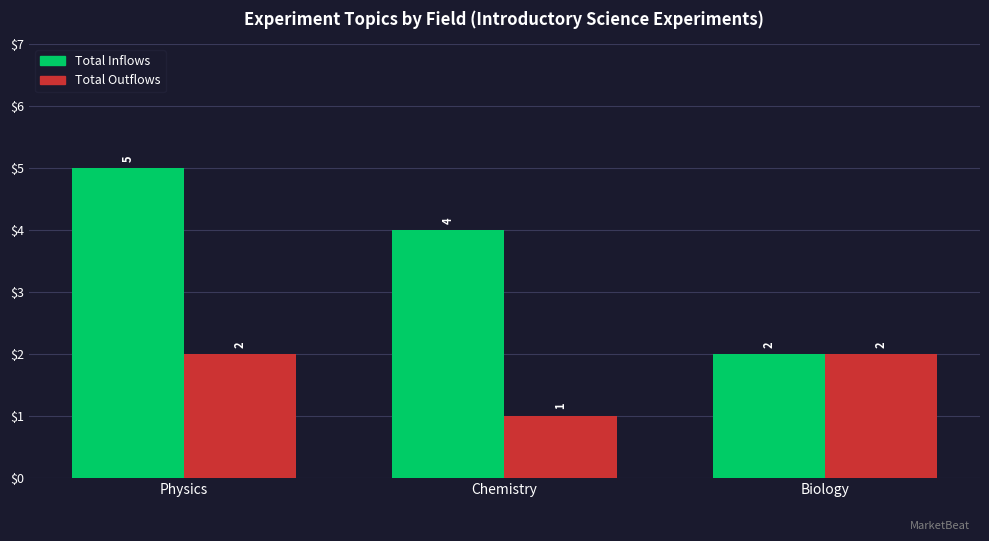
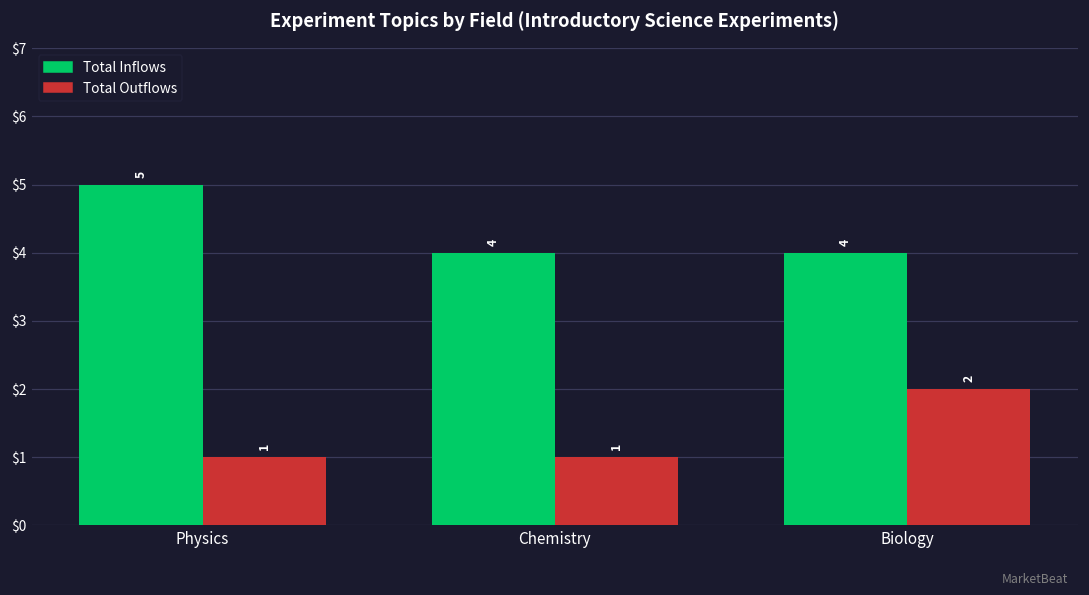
  {
    "Total Inflows": {
      "Physics": 5,
      "Chemistry": 4,
-     "Biology": 2
+     "Biology": 4
    },
    "Total Outflows": {
-     "Physics": 2,
+     "Physics": 1,
      "Chemistry": 1,
      "Biology": 2
    }
  }
